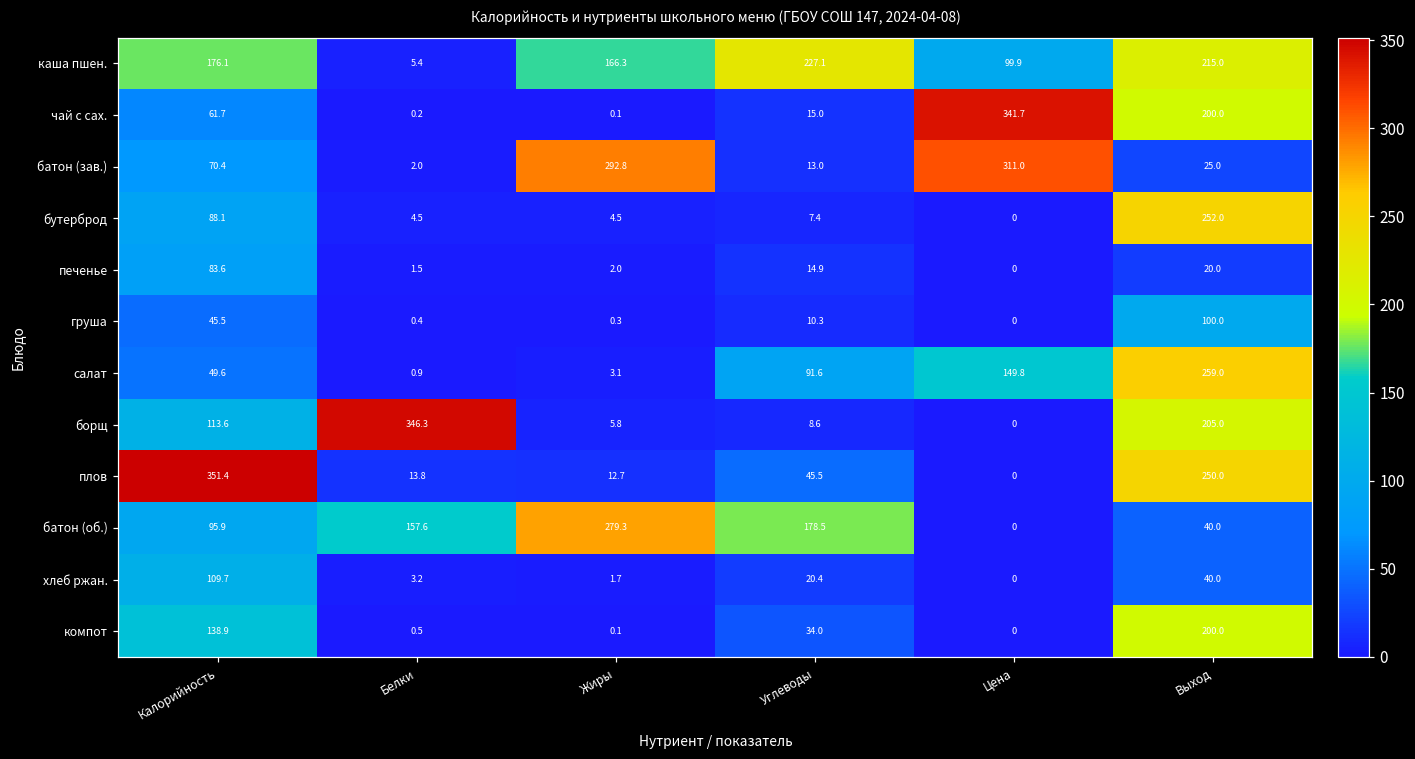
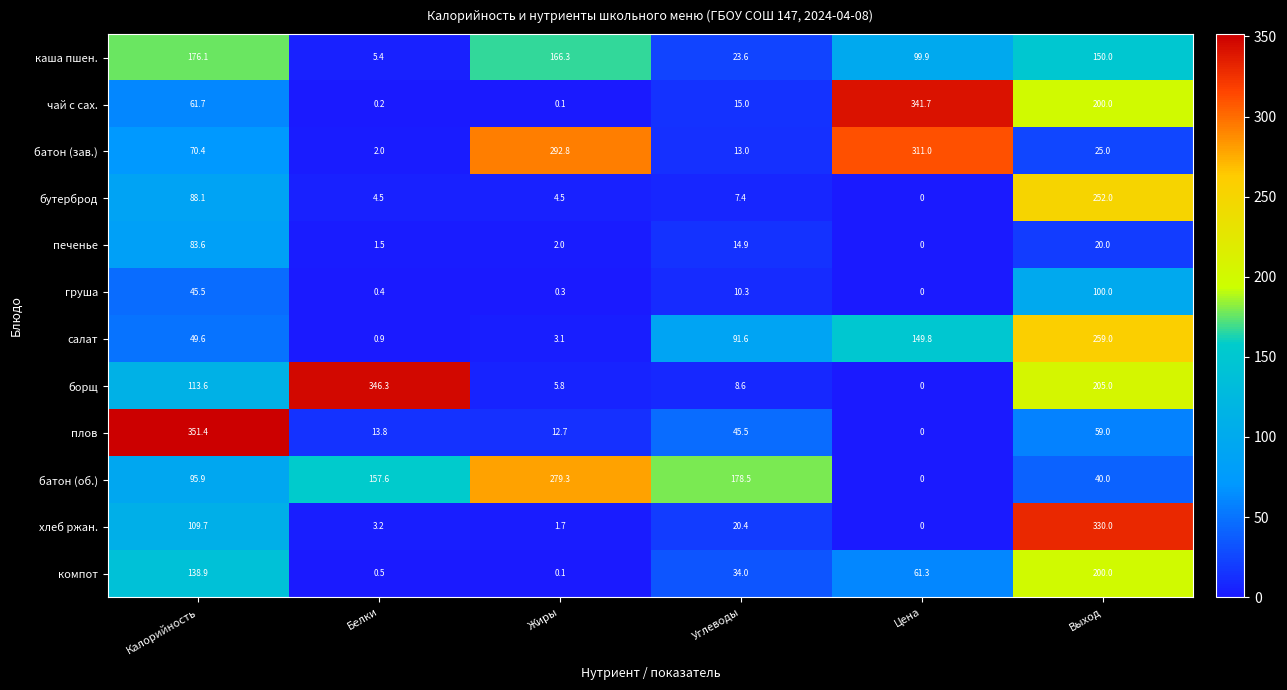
  {
    "каша пшен.": {
      "Калорийность": 176.1,
      "Белки": 5.4,
      "Жиры": 166.3,
-     "Углеводы": 227.1,
+     "Углеводы": 23.6,
      "Цена": 99.9,
-     "Выход": 215.0
+     "Выход": 150.0
    },
    "чай с сах.": {
      "Калорийность": 61.7,
      "Белки": 0.2,
      "Жиры": 0.1,
      "Углеводы": 15.0,
      "Цена": 341.7,
      "Выход": 200.0
    },
    "батон (зав.)": {
      "Калорийность": 70.4,
      "Белки": 2.0,
      "Жиры": 292.8,
      "Углеводы": 13.0,
      "Цена": 311.0,
      "Выход": 25.0
    },
    "бутерброд": {
      "Калорийность": 88.1,
      "Белки": 4.5,
      "Жиры": 4.5,
      "Углеводы": 7.4,
      "Цена": 0,
      "Выход": 252.0
    },
    "печенье": {
      "Калорийность": 83.6,
      "Белки": 1.5,
      "Жиры": 2.0,
      "Углеводы": 14.9,
      "Цена": 0,
      "Выход": 20.0
    },
    "груша": {
      "Калорийность": 45.5,
      "Белки": 0.4,
      "Жиры": 0.3,
      "Углеводы": 10.3,
      "Цена": 0,
      "Выход": 100.0
    },
    "салат": {
      "Калорийность": 49.6,
      "Белки": 0.9,
      "Жиры": 3.1,
      "Углеводы": 91.6,
      "Цена": 149.8,
      "Выход": 259.0
    },
    "борщ": {
      "Калорийность": 113.6,
      "Белки": 346.3,
      "Жиры": 5.8,
      "Углеводы": 8.6,
      "Цена": 0,
      "Выход": 205.0
    },
    "плов": {
      "Калорийность": 351.4,
      "Белки": 13.8,
      "Жиры": 12.7,
      "Углеводы": 45.5,
      "Цена": 0,
-     "Выход": 250.0
+     "Выход": 59.0
    },
    "батон (об.)": {
      "Калорийность": 95.9,
      "Белки": 157.6,
      "Жиры": 279.3,
      "Углеводы": 178.5,
      "Цена": 0,
      "Выход": 40.0
    },
    "хлеб ржан.": {
      "Калорийность": 109.7,
      "Белки": 3.2,
      "Жиры": 1.7,
      "Углеводы": 20.4,
      "Цена": 0,
-     "Выход": 40.0
+     "Выход": 330.0
    },
    "компот": {
      "Калорийность": 138.9,
      "Белки": 0.5,
      "Жиры": 0.1,
      "Углеводы": 34.0,
-     "Цена": 0,
+     "Цена": 61.3,
      "Выход": 200.0
    }
  }
